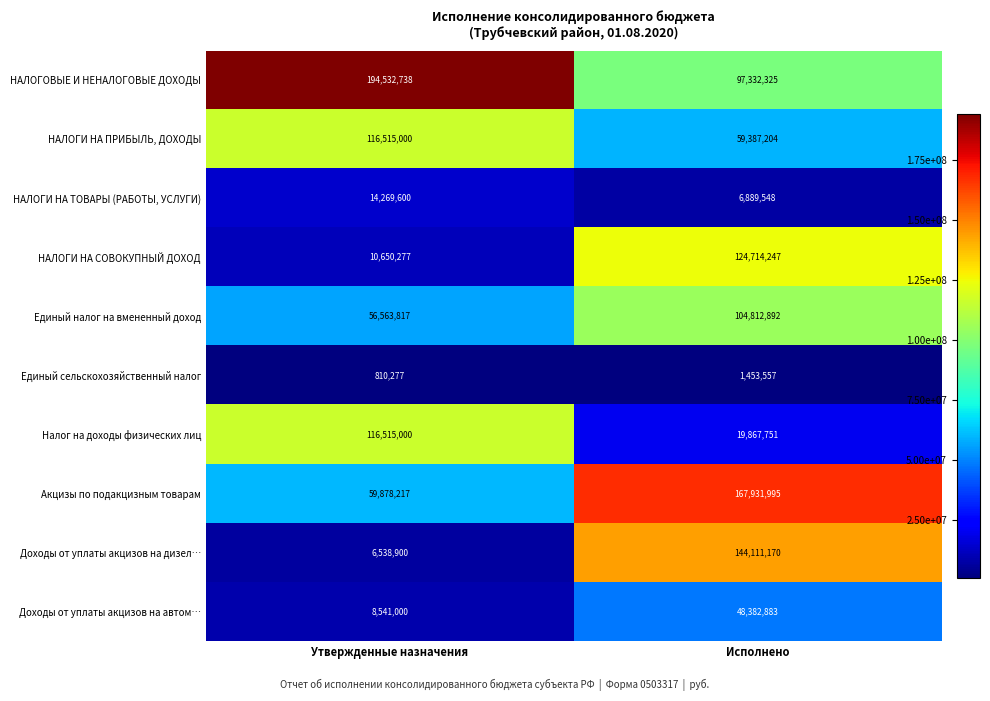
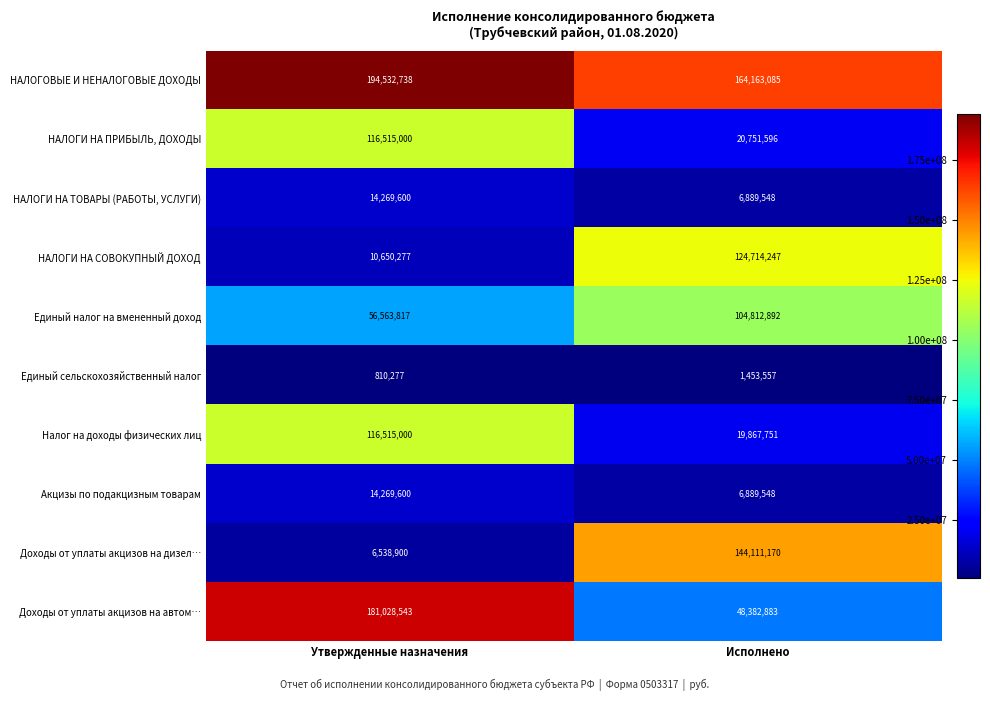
  {
    "НАЛОГОВЫЕ И НЕНАЛОГОВЫЕ ДОХОДЫ": {
      "Утвержденные назначения": "194,532,738",
-     "Исполнено": "97,332,325"
+     "Исполнено": "164,163,085"
    },
    "НАЛОГИ НА ПРИБЫЛЬ, ДОХОДЫ": {
      "Утвержденные назначения": "116,515,000",
-     "Исполнено": "59,387,204"
+     "Исполнено": "20,751,596"
    },
    "НАЛОГИ НА ТОВАРЫ (РАБОТЫ, УСЛУГИ)": {
      "Утвержденные назначения": "14,269,600",
      "Исполнено": "6,889,548"
    },
    "НАЛОГИ НА СОВОКУПНЫЙ ДОХОД": {
      "Утвержденные назначения": "10,650,277",
      "Исполнено": "124,714,247"
    },
    "Единый налог на вмененный доход": {
      "Утвержденные назначения": "56,563,817",
      "Исполнено": "104,812,892"
    },
    "Единый сельскохозяйственный налог": {
      "Утвержденные назначения": "810,277",
      "Исполнено": "1,453,557"
    },
    "Налог на доходы физических лиц": {
      "Утвержденные назначения": "116,515,000",
      "Исполнено": "19,867,751"
    },
    "Акцизы по подакцизным товарам": {
-     "Утвержденные назначения": "59,878,217",
-     "Исполнено": "167,931,995"
+     "Утвержденные назначения": "14,269,600",
+     "Исполнено": "6,889,548"
    },
    "Доходы от уплаты акцизов на дизел…": {
      "Утвержденные назначения": "6,538,900",
      "Исполнено": "144,111,170"
    },
    "Доходы от уплаты акцизов на автом…": {
-     "Утвержденные назначения": "8,541,000",
+     "Утвержденные назначения": "181,028,543",
      "Исполнено": "48,382,883"
    }
  }
